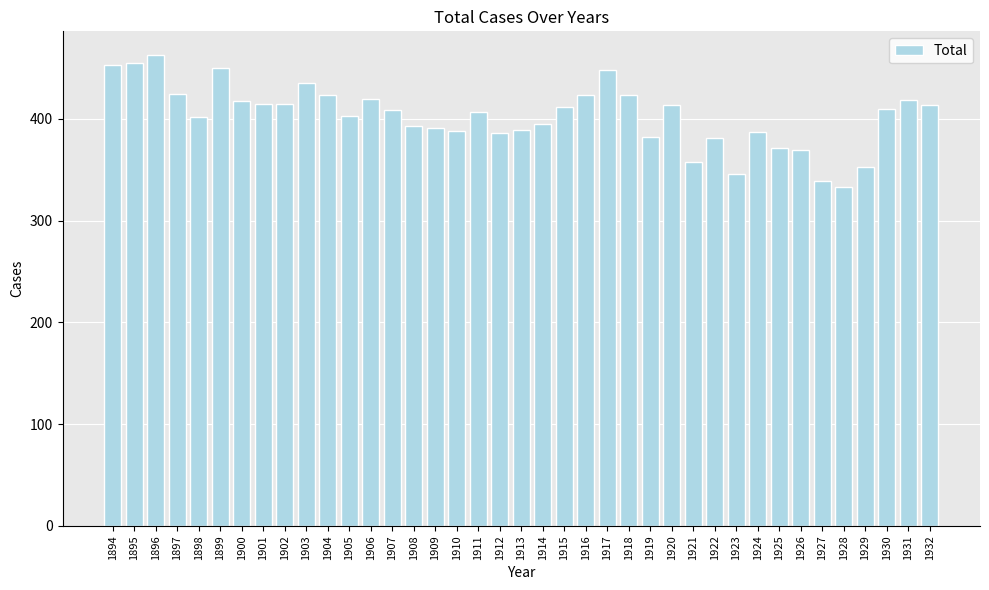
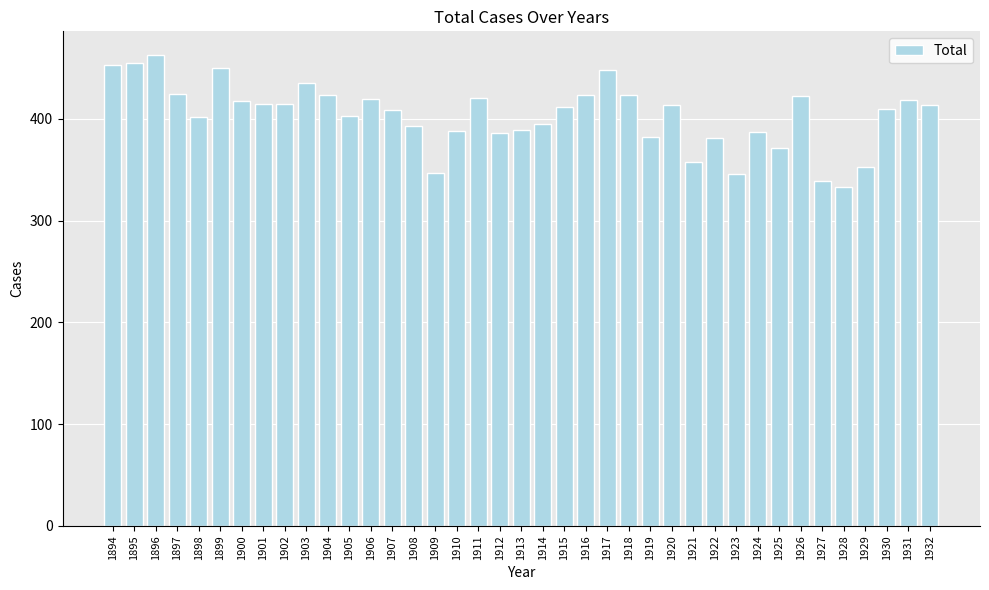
  {
    "1894": 453,
    "1895": 455,
    "1896": 463,
    "1897": 425,
    "1898": 402,
    "1899": 450,
    "1900": 418,
    "1901": 415,
    "1902": 415,
    "1903": 435,
    "1904": 424,
    "1905": 403,
    "1906": 420,
    "1907": 409,
    "1908": 393,
-   "1909": 391,
+   "1909": 347,
    "1910": 388,
-   "1911": 407,
+   "1911": 421,
    "1912": 386,
    "1913": 389,
    "1914": 395,
    "1915": 412,
    "1916": 424,
    "1917": 448,
    "1918": 424,
    "1919": 382,
    "1920": 414,
    "1921": 358,
    "1922": 381,
    "1923": 346,
    "1924": 387,
    "1925": 371,
-   "1926": 369,
+   "1926": 423,
    "1927": 339,
    "1928": 333,
    "1929": 353,
    "1930": 410,
    "1931": 419,
    "1932": 414
  }
